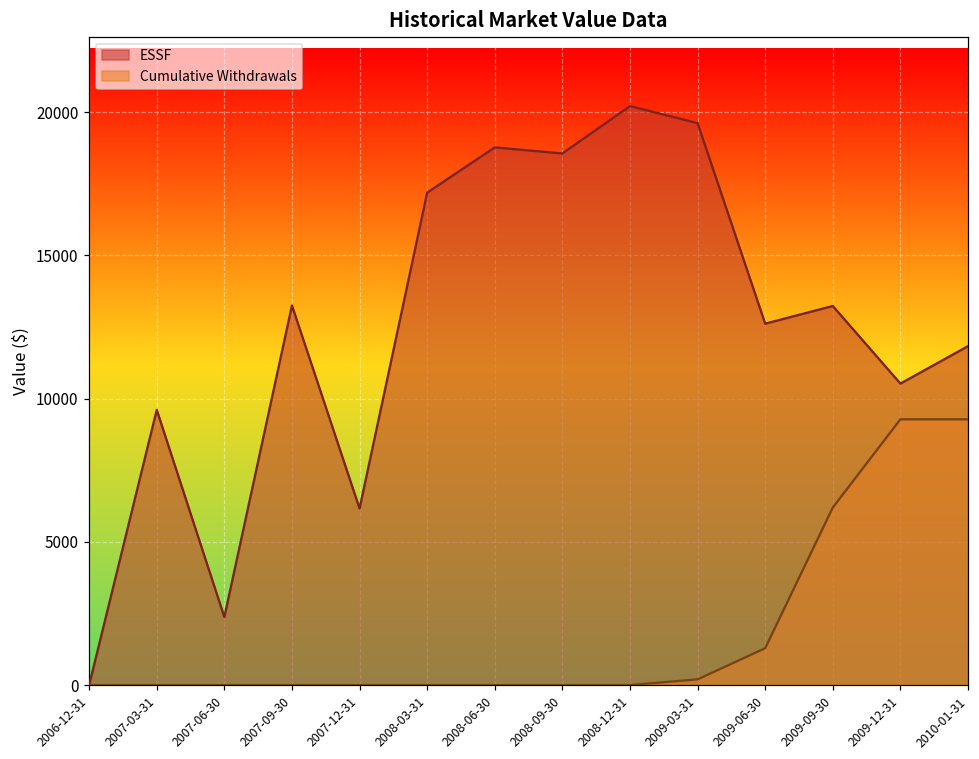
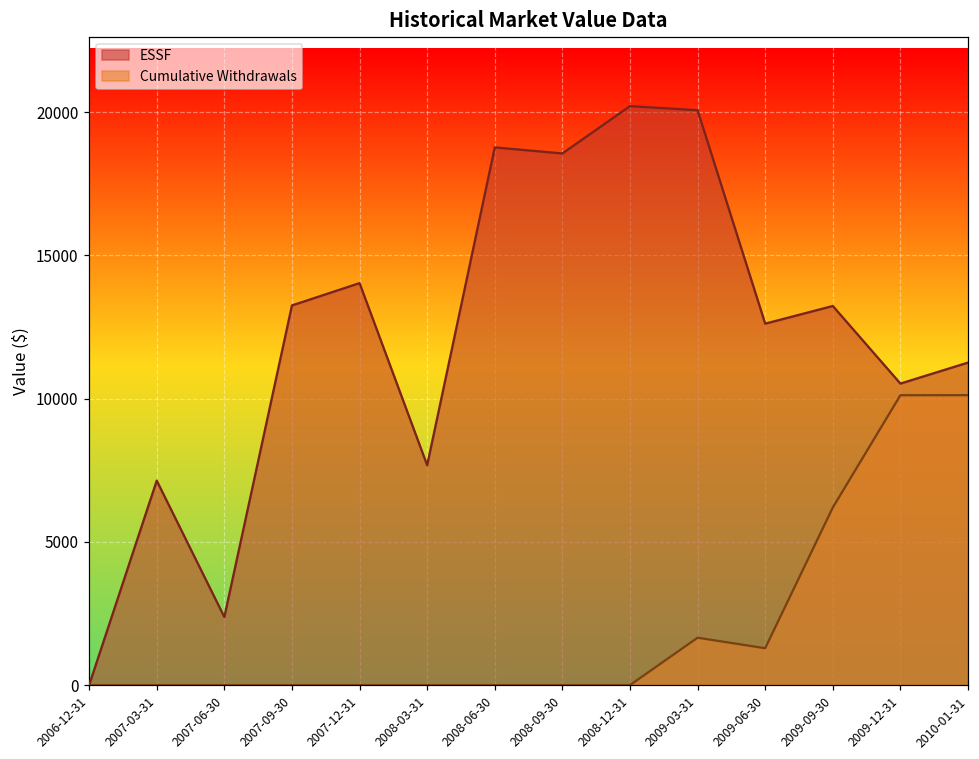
  {
    "ESSF": {
-     "2007-03-31": 9600,
+     "2007-03-31": 7100,
      "2007-06-30": 2400,
      "2007-09-30": 13300,
-     "2007-12-31": 6200,
-     "2008-03-31": 17200,
+     "2007-12-31": 14000,
+     "2008-03-31": 7700,
      "2008-06-30": 18800,
      "2008-09-30": 18600,
      "2008-12-31": 20200,
-     "2009-03-31": 19600,
+     "2009-03-31": 20100,
      "2009-06-30": 12600,
      "2009-09-30": 13200,
      "2009-12-31": 10500,
-     "2010-01-31": 11800
+     "2010-01-31": 11300
    },
    "Cumulative Withdrawals": {
      "2007-03-31": 0,
      "2007-06-30": 0,
      "2007-09-30": 0,
      "2007-12-31": 0,
      "2008-03-31": 0,
      "2008-06-30": 0,
      "2008-09-30": 0,
      "2008-12-31": 0,
-     "2009-03-31": 200,
+     "2009-03-31": 1700,
      "2009-06-30": 1300,
      "2009-09-30": 6200,
-     "2009-12-31": 9300,
-     "2010-01-31": 9300
+     "2009-12-31": 10100,
+     "2010-01-31": 10100
    }
  }
